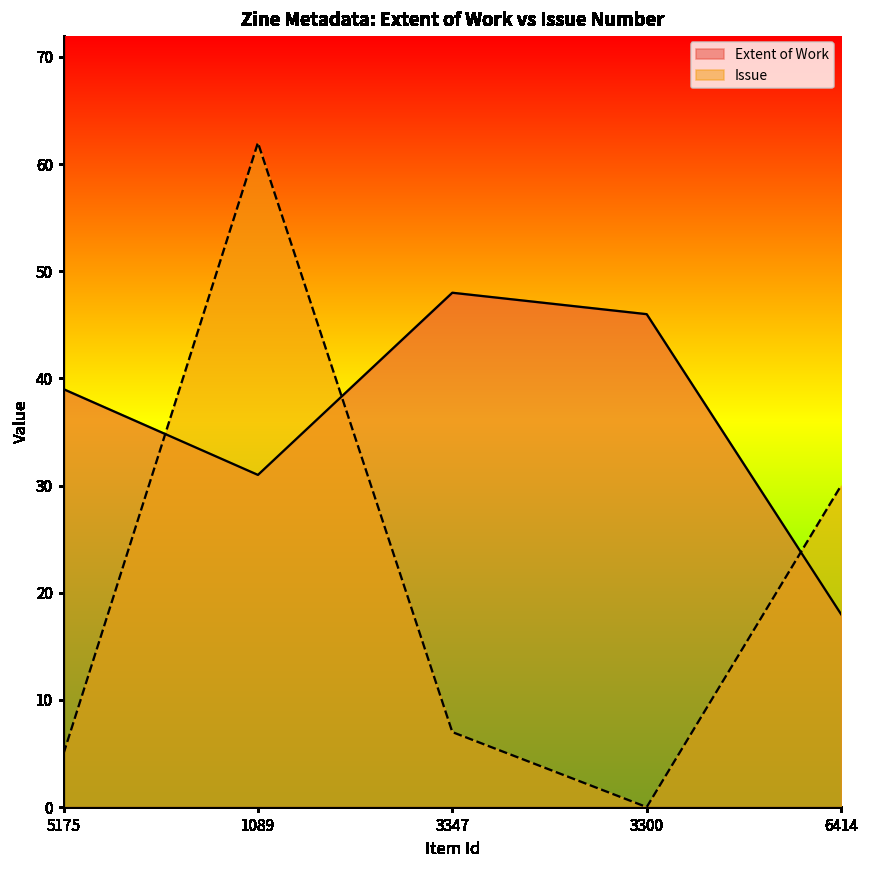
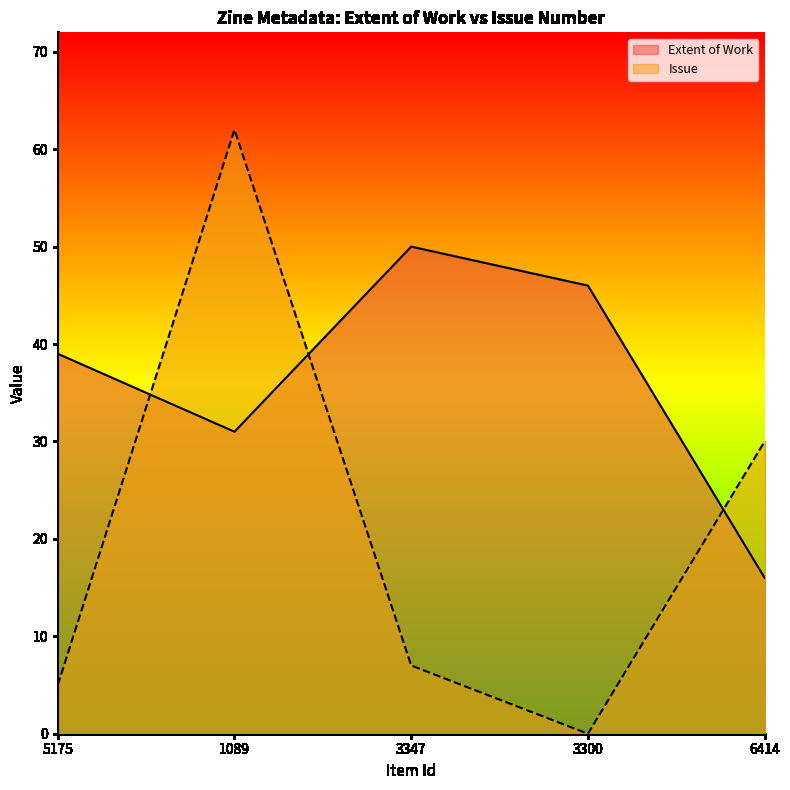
  {
    "Extent of Work": {
      "5175": 39,
      "1089": 31,
-     "3347": 48,
+     "3347": 50,
      "3300": 46,
-     "6414": 18
+     "6414": 16
    },
    "Issue": {
      "5175": 5,
      "1089": 62,
      "3347": 7,
      "3300": 0,
      "6414": 30
    }
  }
